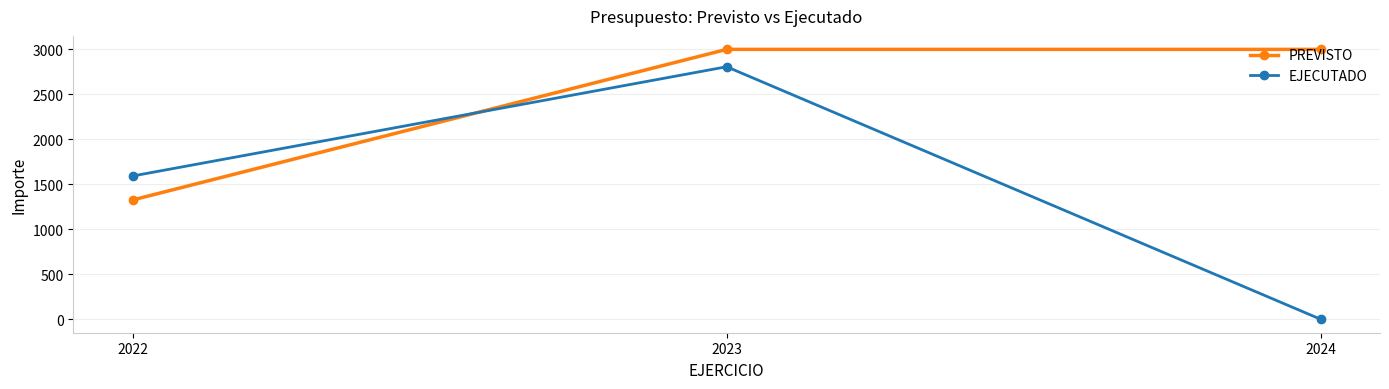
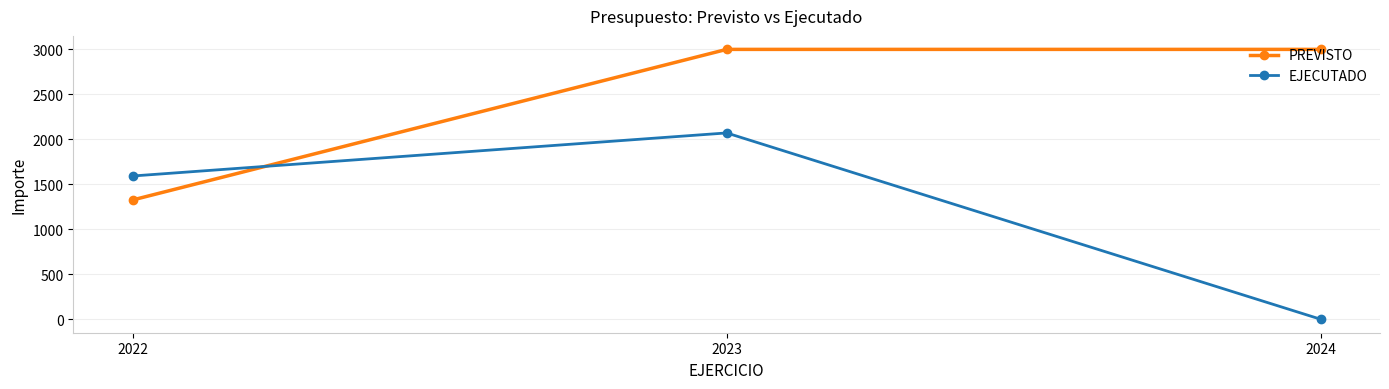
  {
    "PREVISTO": {
      "2022": 1300,
      "2023": 3000,
      "2024": 3000
    },
    "EJECUTADO": {
      "2022": 1600,
-     "2023": 2800,
+     "2023": 2100,
      "2024": 0
    }
  }
